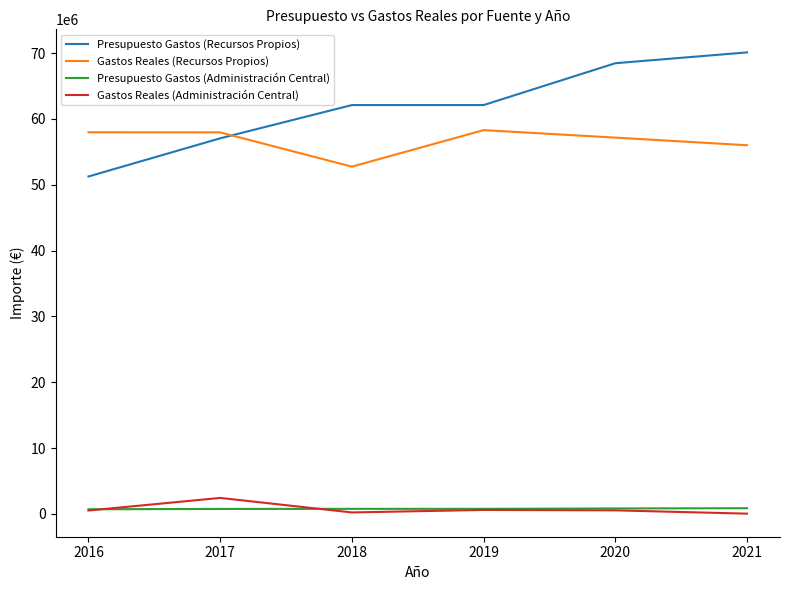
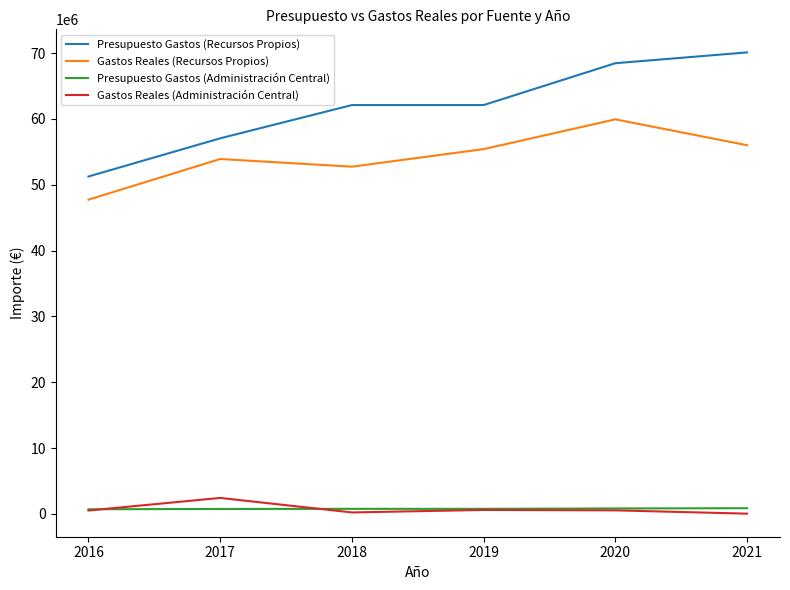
  {
    "Presupuesto Gastos (Recursos Propios)": {
      "2016": 51000000,
      "2017": 57000000,
      "2018": 62000000,
      "2019": 62000000,
      "2020": 68000000,
      "2021": 70000000
    },
    "Gastos Reales (Recursos Propios)": {
-     "2016": 58000000,
-     "2017": 58000000,
+     "2016": 48000000,
+     "2017": 54000000,
      "2018": 53000000,
-     "2019": 58000000,
-     "2020": 57000000,
+     "2019": 55000000,
+     "2020": 60000000,
      "2021": 56000000
    },
    "Presupuesto Gastos (Administración Central)": {
      "2017": 1000000,
      "2018": 1000000,
      "2021": 1000000
    },
    "Gastos Reales (Administración Central)": {
      "2017": 2000000,
      "2018": 0,
      "2021": 0
    }
  }
